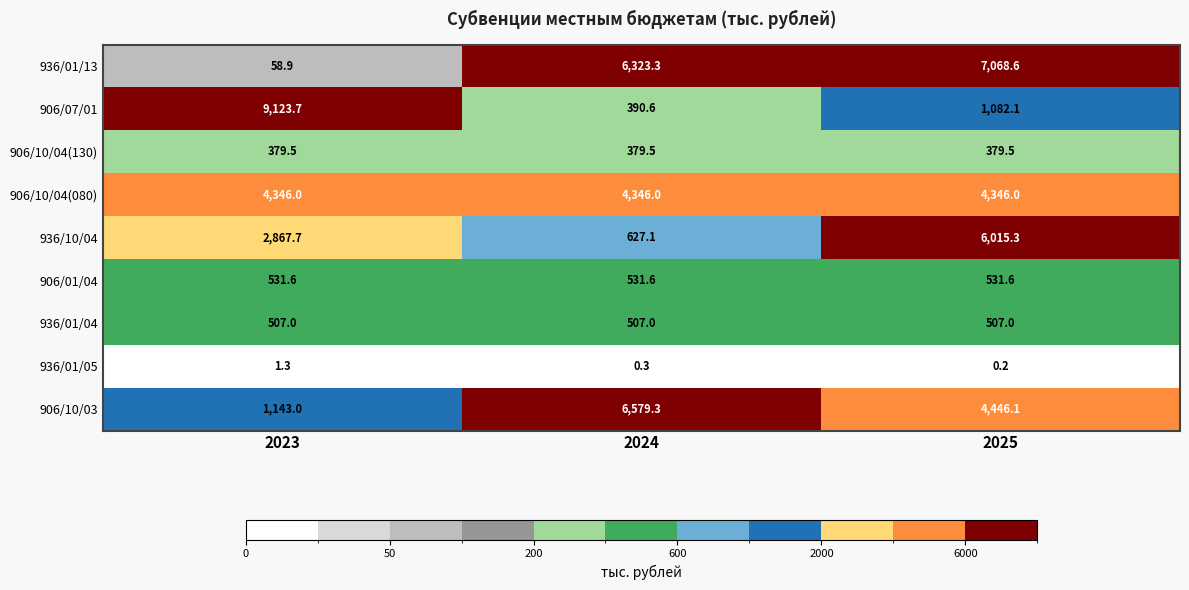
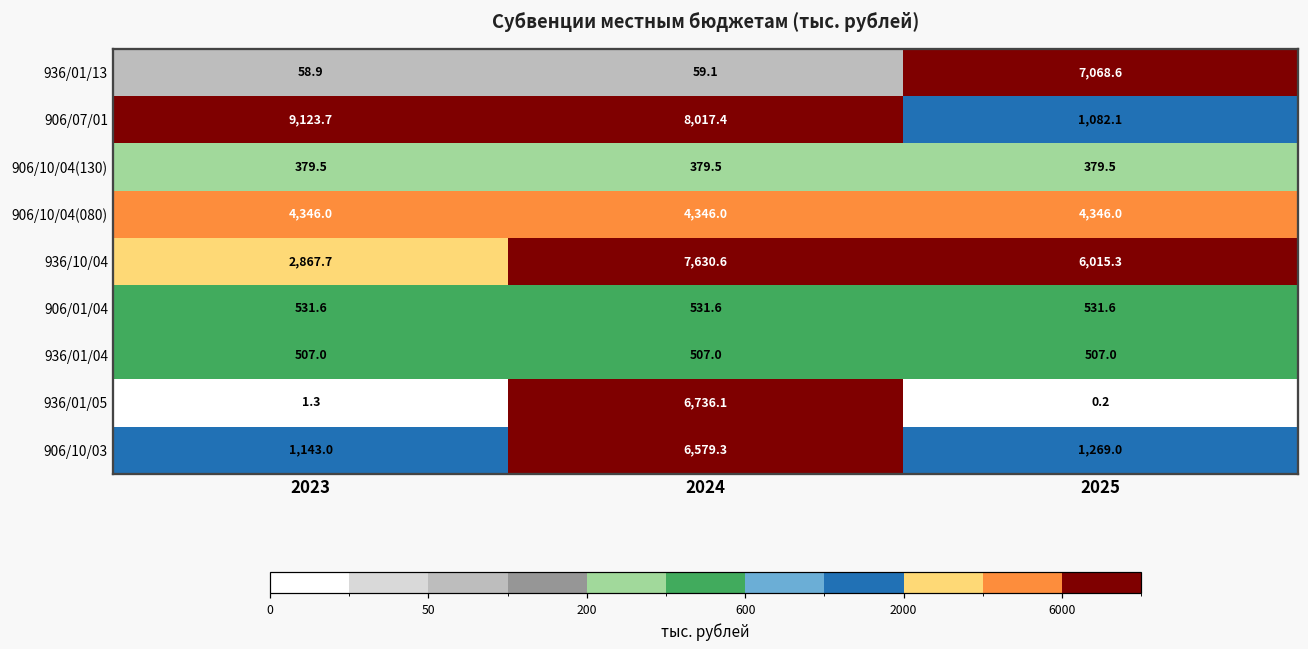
  {
    "936/01/13": {
      "2023": "58.9",
-     "2024": "6,323.3",
+     "2024": "59.1",
      "2025": "7,068.6"
    },
    "906/07/01": {
      "2023": "9,123.7",
-     "2024": "390.6",
+     "2024": "8,017.4",
      "2025": "1,082.1"
    },
    "906/10/04(130)": {
      "2023": "379.5",
      "2024": "379.5",
      "2025": "379.5"
    },
    "906/10/04(080)": {
      "2023": "4,346.0",
      "2024": "4,346.0",
      "2025": "4,346.0"
    },
    "936/10/04": {
      "2023": "2,867.7",
-     "2024": "627.1",
+     "2024": "7,630.6",
      "2025": "6,015.3"
    },
    "906/01/04": {
      "2023": "531.6",
      "2024": "531.6",
      "2025": "531.6"
    },
    "936/01/04": {
      "2023": "507.0",
      "2024": "507.0",
      "2025": "507.0"
    },
    "936/01/05": {
      "2023": "1.3",
-     "2024": "0.3",
+     "2024": "6,736.1",
      "2025": "0.2"
    },
    "906/10/03": {
      "2023": "1,143.0",
      "2024": "6,579.3",
-     "2025": "4,446.1"
+     "2025": "1,269.0"
    }
  }
